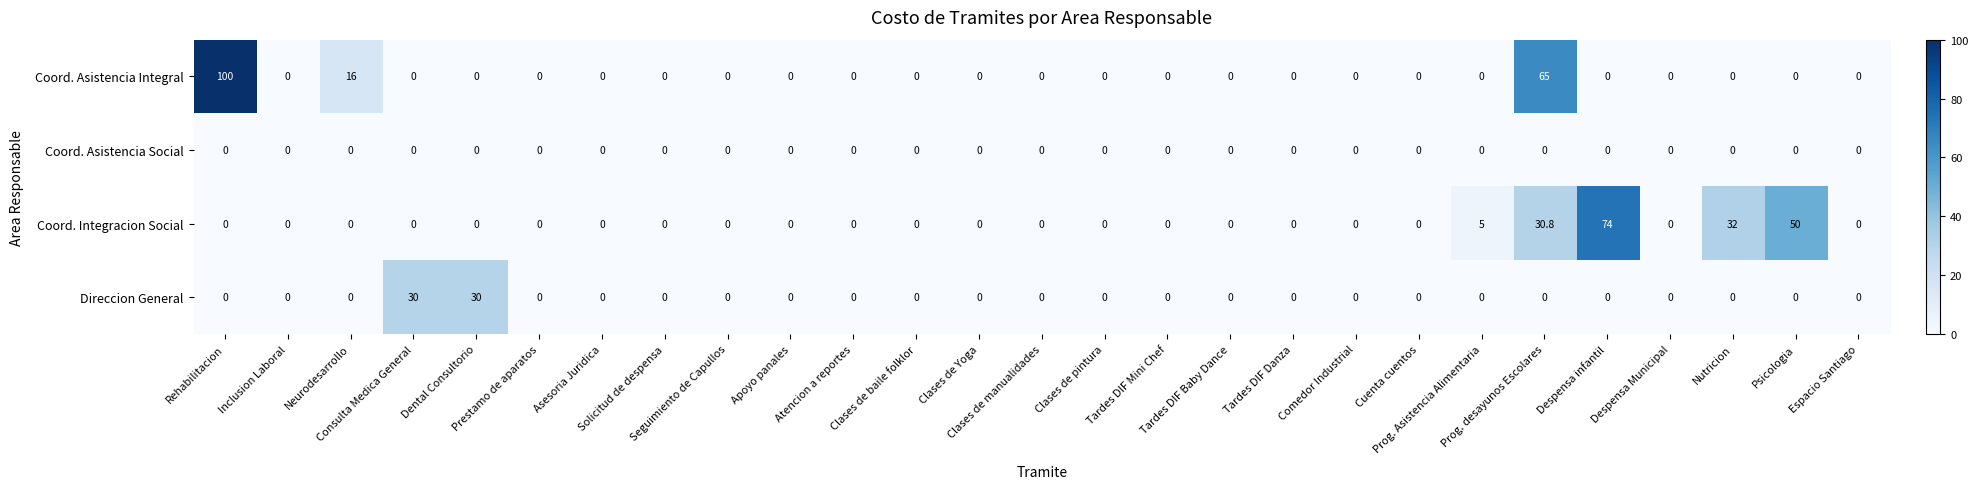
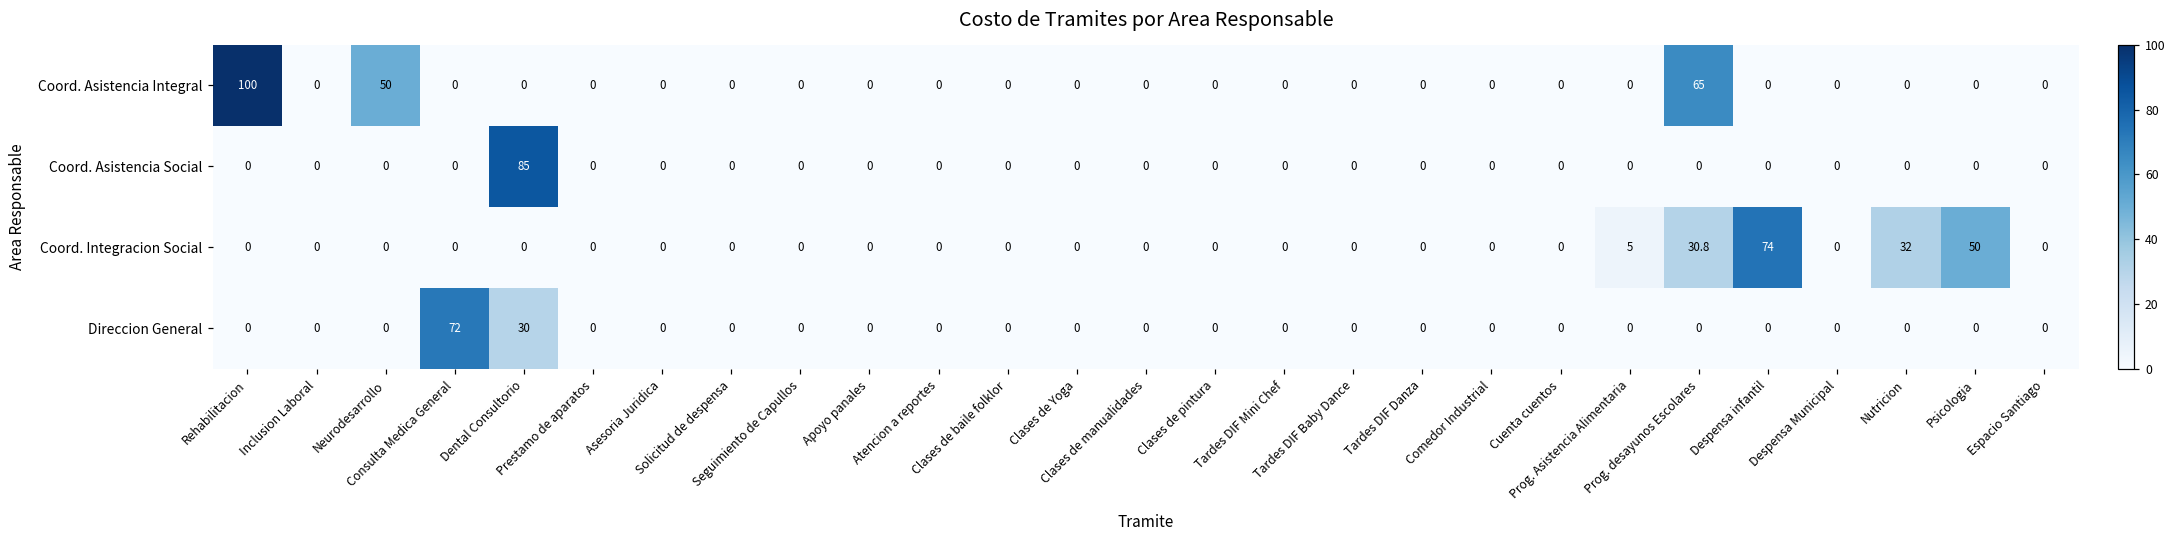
  {
    "Coord. Asistencia Integral": {
      "Rehabilitacion": 100,
      "Inclusion Laboral": 0,
-     "Neurodesarrollo": 16,
+     "Neurodesarrollo": 50,
      "Consulta Medica General": 0,
      "Dental Consultorio": 0,
      "Prestamo de aparatos": 0,
      "Asesoria Juridica": 0,
      "Solicitud de despensa": 0,
      "Seguimiento de Capullos": 0,
      "Apoyo panales": 0,
      "Atencion a reportes": 0,
      "Clases de baile folklor": 0,
      "Clases de Yoga": 0,
      "Clases de manualidades": 0,
      "Clases de pintura": 0,
      "Tardes DIF Mini Chef": 0,
      "Tardes DIF Baby Dance": 0,
      "Tardes DIF Danza": 0,
      "Comedor Industrial": 0,
      "Cuenta cuentos": 0,
      "Prog. Asistencia Alimentaria": 0,
      "Prog. desayunos Escolares": 65,
      "Despensa infantil": 0,
      "Despensa Municipal": 0,
      "Nutricion": 0,
      "Psicologia": 0,
      "Espacio Santiago": 0
    },
    "Coord. Asistencia Social": {
      "Rehabilitacion": 0,
      "Inclusion Laboral": 0,
      "Neurodesarrollo": 0,
      "Consulta Medica General": 0,
-     "Dental Consultorio": 0,
+     "Dental Consultorio": 85,
      "Prestamo de aparatos": 0,
      "Asesoria Juridica": 0,
      "Solicitud de despensa": 0,
      "Seguimiento de Capullos": 0,
      "Apoyo panales": 0,
      "Atencion a reportes": 0,
      "Clases de baile folklor": 0,
      "Clases de Yoga": 0,
      "Clases de manualidades": 0,
      "Clases de pintura": 0,
      "Tardes DIF Mini Chef": 0,
      "Tardes DIF Baby Dance": 0,
      "Tardes DIF Danza": 0,
      "Comedor Industrial": 0,
      "Cuenta cuentos": 0,
      "Prog. Asistencia Alimentaria": 0,
      "Prog. desayunos Escolares": 0,
      "Despensa infantil": 0,
      "Despensa Municipal": 0,
      "Nutricion": 0,
      "Psicologia": 0,
      "Espacio Santiago": 0
    },
    "Coord. Integracion Social": {
      "Rehabilitacion": 0,
      "Inclusion Laboral": 0,
      "Neurodesarrollo": 0,
      "Consulta Medica General": 0,
      "Dental Consultorio": 0,
      "Prestamo de aparatos": 0,
      "Asesoria Juridica": 0,
      "Solicitud de despensa": 0,
      "Seguimiento de Capullos": 0,
      "Apoyo panales": 0,
      "Atencion a reportes": 0,
      "Clases de baile folklor": 0,
      "Clases de Yoga": 0,
      "Clases de manualidades": 0,
      "Clases de pintura": 0,
      "Tardes DIF Mini Chef": 0,
      "Tardes DIF Baby Dance": 0,
      "Tardes DIF Danza": 0,
      "Comedor Industrial": 0,
      "Cuenta cuentos": 0,
      "Prog. Asistencia Alimentaria": 5,
      "Prog. desayunos Escolares": 30.8,
      "Despensa infantil": 74,
      "Despensa Municipal": 0,
      "Nutricion": 32,
      "Psicologia": 50,
      "Espacio Santiago": 0
    },
    "Direccion General": {
      "Rehabilitacion": 0,
      "Inclusion Laboral": 0,
      "Neurodesarrollo": 0,
-     "Consulta Medica General": 30,
+     "Consulta Medica General": 72,
      "Dental Consultorio": 30,
      "Prestamo de aparatos": 0,
      "Asesoria Juridica": 0,
      "Solicitud de despensa": 0,
      "Seguimiento de Capullos": 0,
      "Apoyo panales": 0,
      "Atencion a reportes": 0,
      "Clases de baile folklor": 0,
      "Clases de Yoga": 0,
      "Clases de manualidades": 0,
      "Clases de pintura": 0,
      "Tardes DIF Mini Chef": 0,
      "Tardes DIF Baby Dance": 0,
      "Tardes DIF Danza": 0,
      "Comedor Industrial": 0,
      "Cuenta cuentos": 0,
      "Prog. Asistencia Alimentaria": 0,
      "Prog. desayunos Escolares": 0,
      "Despensa infantil": 0,
      "Despensa Municipal": 0,
      "Nutricion": 0,
      "Psicologia": 0,
      "Espacio Santiago": 0
    }
  }
